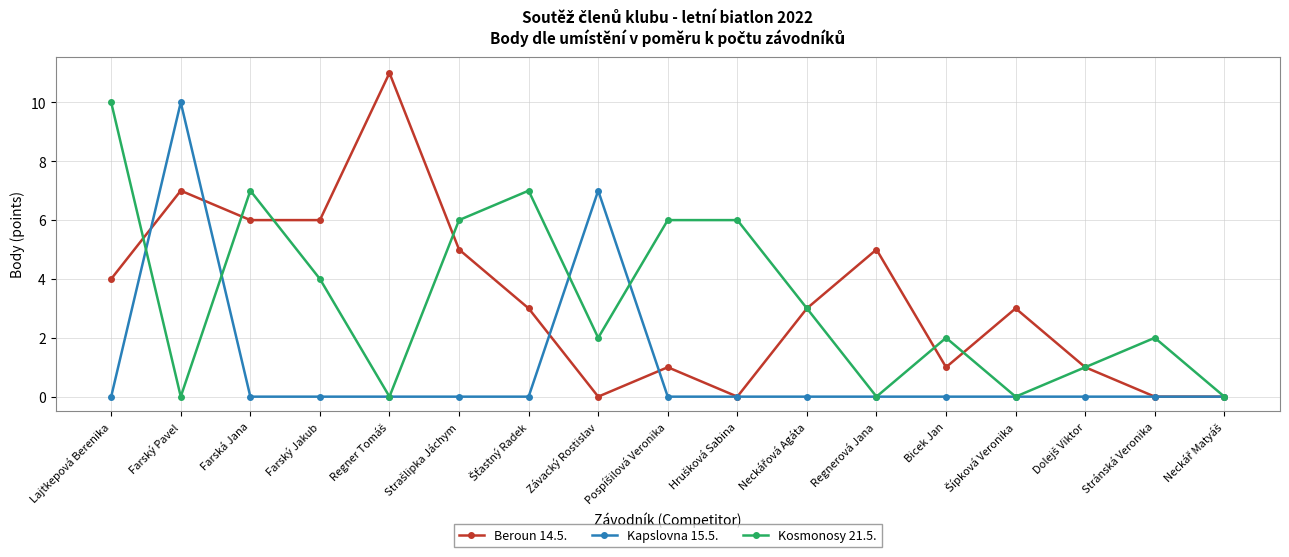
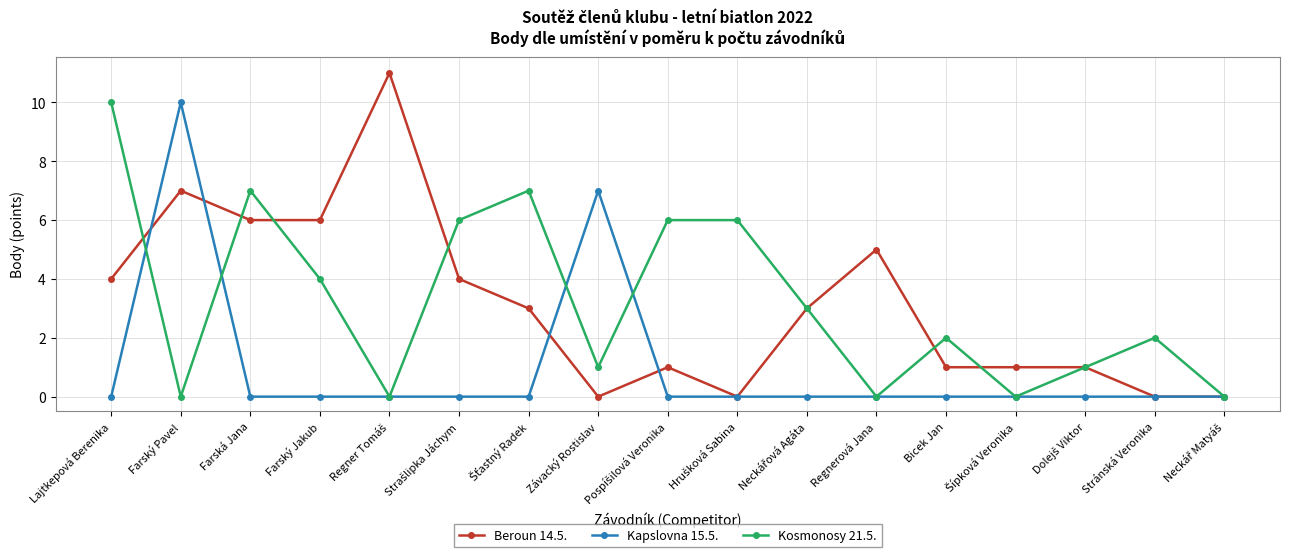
  {
    "Beroun 14.5.": {
      "Lajtkepová Berenika": 4,
      "Farský Pavel": 7,
      "Farská Jana": 6,
      "Farský Jakub": 6,
      "Regner Tomáš": 11,
-     "Strašlipka Jáchym": 5,
+     "Strašlipka Jáchym": 4,
      "Šťastný Radek": 3,
      "Závacký Rostislav": 0,
      "Pospíšilová Veronika": 1,
      "Regnerová Jana": 5,
      "Bicek Jan": 1,
-     "Šípková Veronika": 3
+     "Šípková Veronika": 1
    },
    "Kapslovna 15.5.": {
      "Lajtkepová Berenika": 0,
      "Farský Pavel": 10,
      "Farská Jana": 0,
      "Farský Jakub": 0,
      "Strašlipka Jáchym": 0,
      "Šťastný Radek": 0,
      "Závacký Rostislav": 7,
      "Pospíšilová Veronika": 0,
      "Neckářová Agáta": 0,
      "Bicek Jan": 0,
      "Dolejš Viktor": 0
    },
    "Kosmonosy 21.5.": {
      "Lajtkepová Berenika": 10,
      "Farský Pavel": 0,
      "Farská Jana": 7,
      "Farský Jakub": 4,
      "Strašlipka Jáchym": 6,
      "Šťastný Radek": 7,
-     "Závacký Rostislav": 2,
+     "Závacký Rostislav": 1,
      "Pospíšilová Veronika": 6,
      "Hrušková Sabina": 6,
      "Bicek Jan": 2,
      "Stránská Veronika": 2
    }
  }
